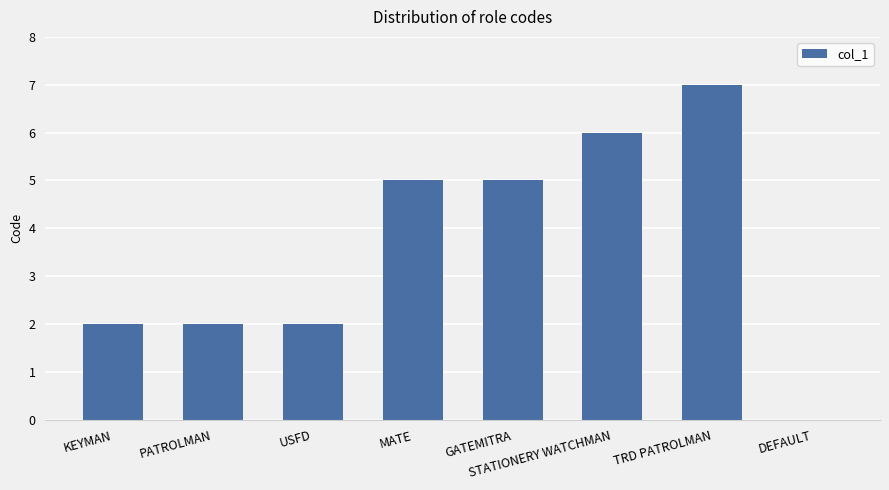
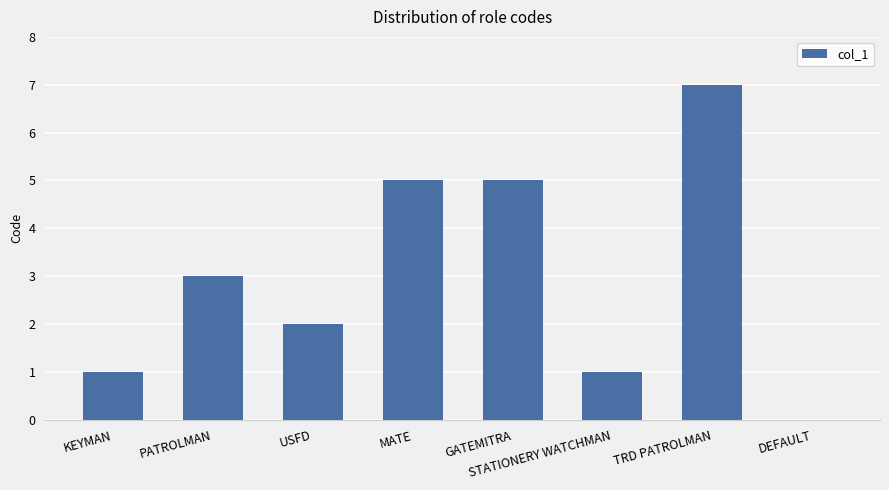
  {
-   "KEYMAN": 2,
-   "PATROLMAN": 2,
+   "KEYMAN": 1,
+   "PATROLMAN": 3,
    "USFD": 2,
    "MATE": 5,
    "GATEMITRA": 5,
-   "STATIONERY WATCHMAN": 6,
+   "STATIONERY WATCHMAN": 1,
    "TRD PATROLMAN": 7,
    "DEFAULT": 0
  }
